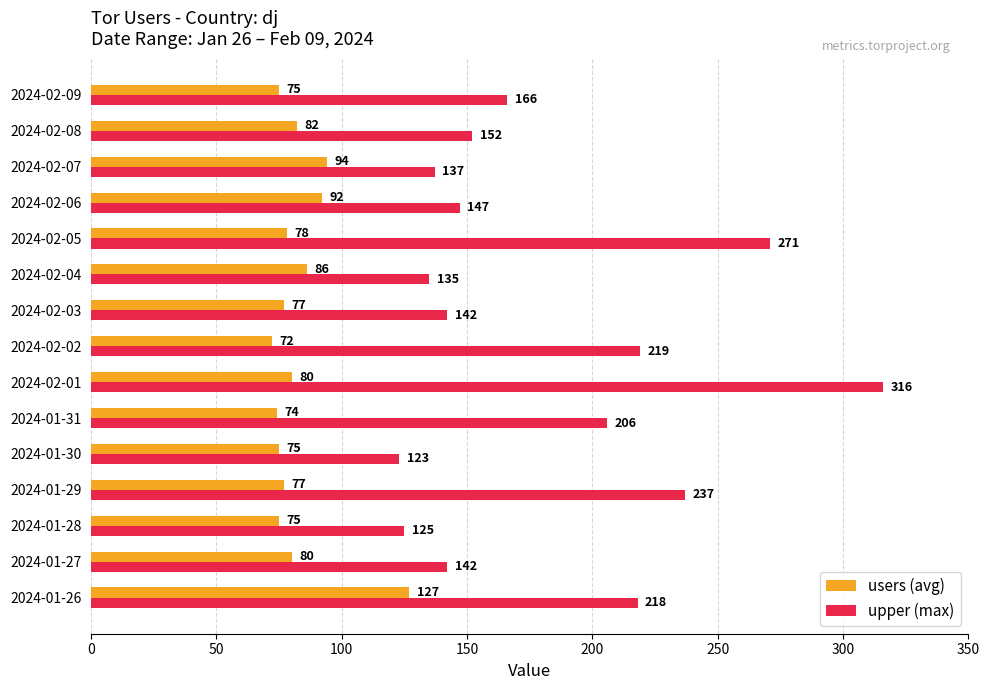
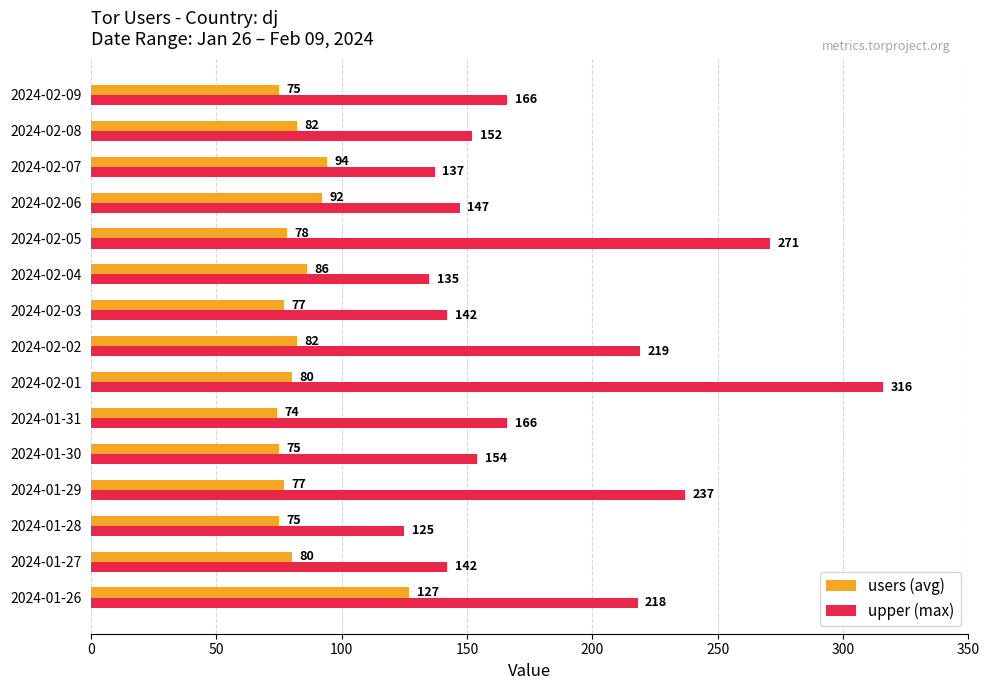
  {
    "users (avg)": {
      "2024-02-09": 75,
      "2024-02-08": 82,
      "2024-02-07": 94,
      "2024-02-06": 92,
      "2024-02-05": 78,
      "2024-02-04": 86,
      "2024-02-03": 77,
-     "2024-02-02": 72,
+     "2024-02-02": 82,
      "2024-02-01": 80,
      "2024-01-31": 74,
      "2024-01-30": 75,
      "2024-01-29": 77,
      "2024-01-28": 75,
      "2024-01-27": 80,
      "2024-01-26": 127
    },
    "upper (max)": {
      "2024-02-09": 166,
      "2024-02-08": 152,
      "2024-02-07": 137,
      "2024-02-06": 147,
      "2024-02-05": 271,
      "2024-02-04": 135,
      "2024-02-03": 142,
      "2024-02-02": 219,
      "2024-02-01": 316,
-     "2024-01-31": 206,
-     "2024-01-30": 123,
+     "2024-01-31": 166,
+     "2024-01-30": 154,
      "2024-01-29": 237,
      "2024-01-28": 125,
      "2024-01-27": 142,
      "2024-01-26": 218
    }
  }
